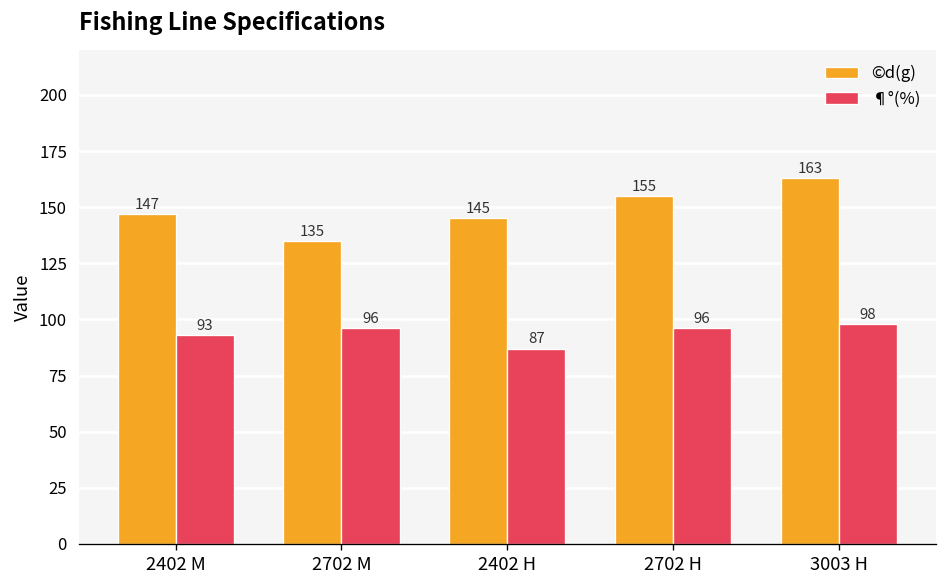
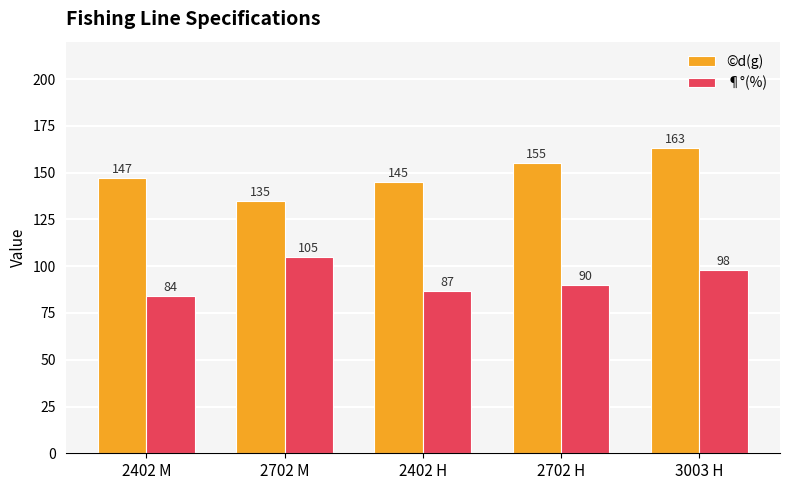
  {
    "©d(g)": {
      "2402 M": 147,
      "2702 M": 135,
      "2402 H": 145,
      "2702 H": 155,
      "3003 H": 163
    },
    "¶°(%)": {
-     "2402 M": 93,
-     "2702 M": 96,
+     "2402 M": 84,
+     "2702 M": 105,
      "2402 H": 87,
-     "2702 H": 96,
+     "2702 H": 90,
      "3003 H": 98
    }
  }
